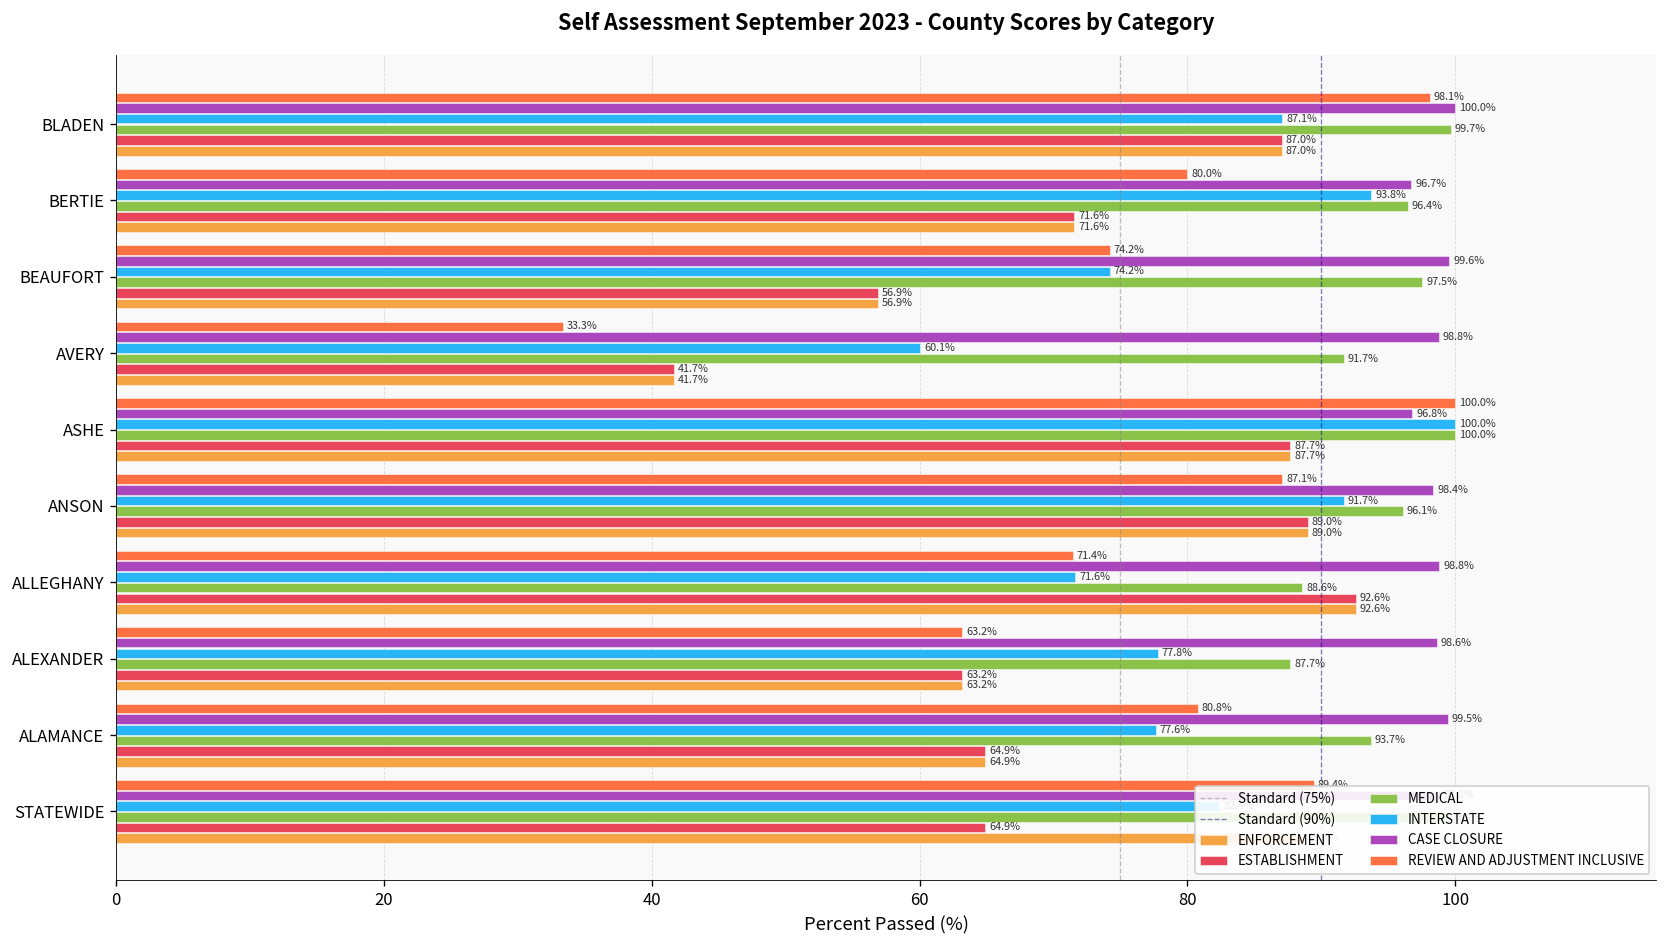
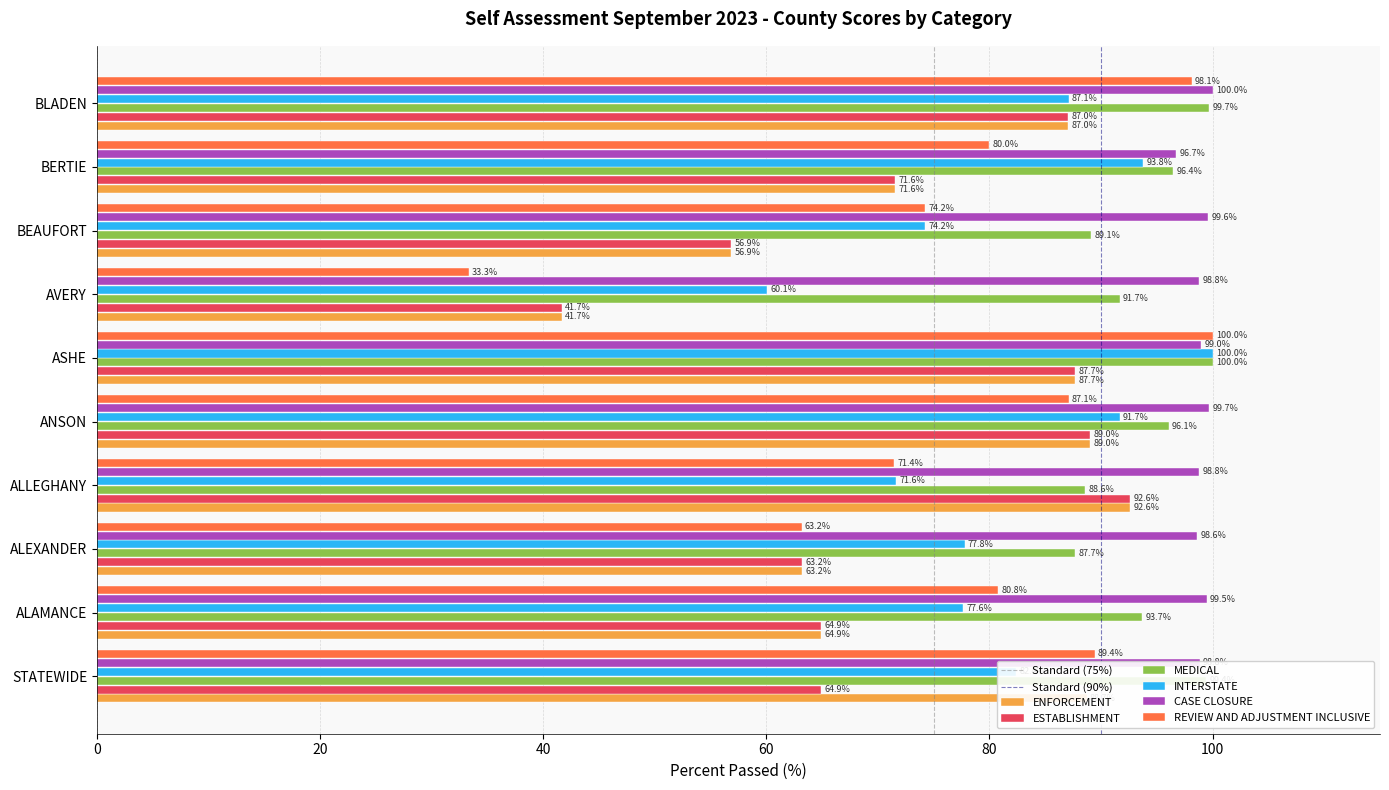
  {
    "MEDICAL": {
      "BLADEN": "99.7%",
      "BERTIE": "96.4%",
-     "BEAUFORT": "97.5%",
+     "BEAUFORT": "89.1%",
      "AVERY": "91.7%",
      "ASHE": "100.0%",
      "ANSON": "96.1%",
      "ALLEGHANY": "88.6%",
      "ALEXANDER": "87.7%",
      "ALAMANCE": "93.7%"
    },
    "INTERSTATE": {
      "BLADEN": "87.1%",
      "BERTIE": "93.8%",
      "BEAUFORT": "74.2%",
      "AVERY": "60.1%",
      "ASHE": "100.0%",
      "ANSON": "91.7%",
      "ALLEGHANY": "71.6%",
      "ALEXANDER": "77.8%",
      "ALAMANCE": "77.6%"
    },
    "CASE CLOSURE": {
      "BLADEN": "100.0%",
      "BERTIE": "96.7%",
      "BEAUFORT": "99.6%",
      "AVERY": "98.8%",
-     "ASHE": "96.8%",
-     "ANSON": "98.4%",
+     "ASHE": "99.0%",
+     "ANSON": "99.7%",
      "ALLEGHANY": "98.8%",
      "ALEXANDER": "98.6%",
      "ALAMANCE": "99.5%"
    }
  }
